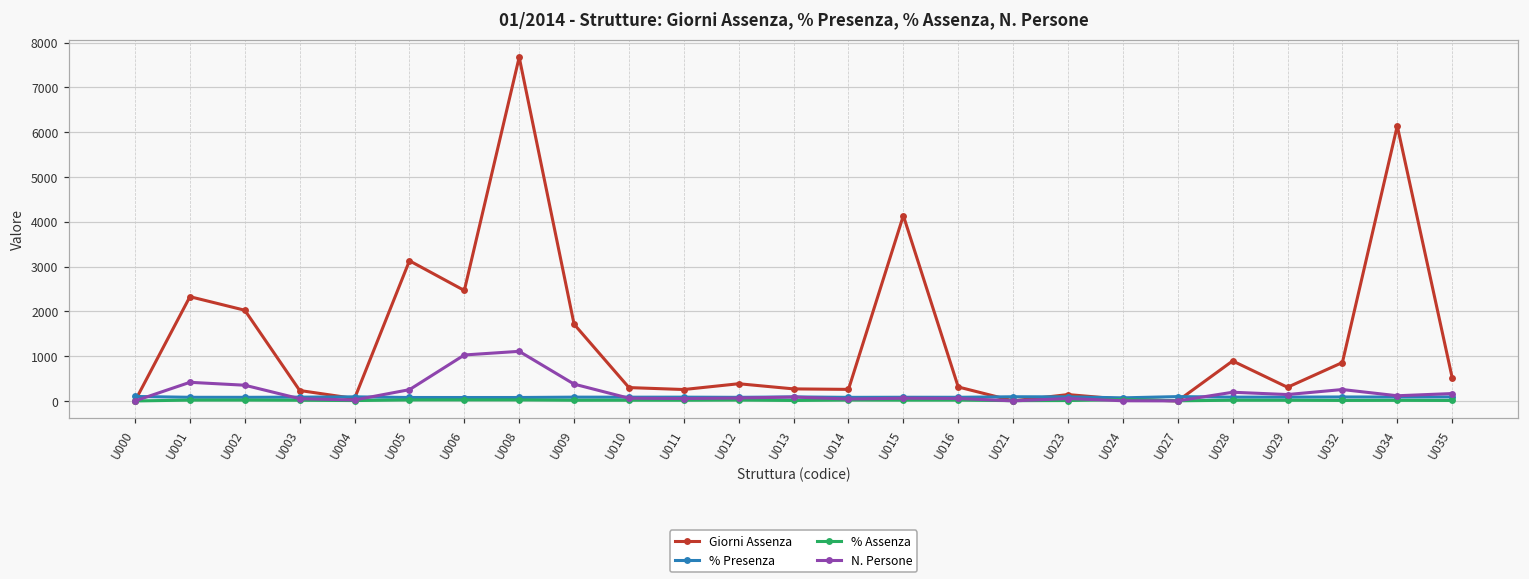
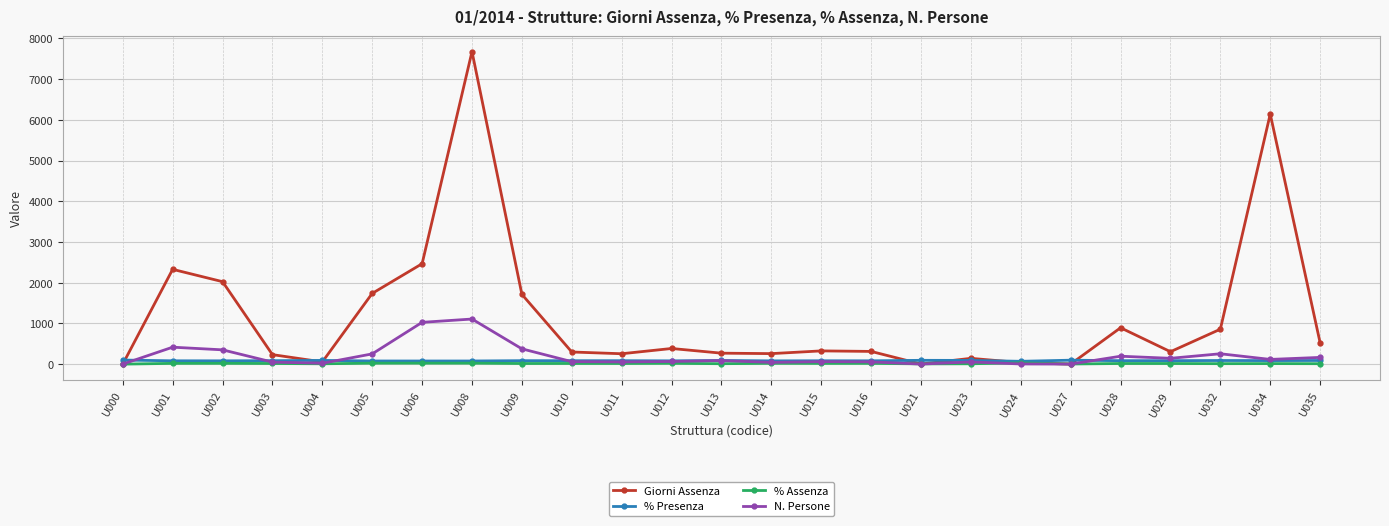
  {
    "Giorni Assenza": {
      "U001": 2300,
      "U002": 2000,
      "U003": 200,
-     "U005": 3100,
+     "U005": 1700,
      "U006": 2500,
      "U008": 7700,
      "U009": 1700,
      "U010": 300,
      "U011": 300,
      "U012": 400,
      "U013": 300,
      "U014": 300,
-     "U015": 4100,
+     "U015": 300,
      "U016": 300,
      "U028": 900,
      "U029": 300,
      "U032": 900,
      "U034": 6100,
      "U035": 500
    },
    "% Presenza": {
      "U000": 100,
      "U001": 100,
      "U009": 100,
      "U021": 100,
      "U027": 100,
      "U028": 100,
      "U032": 100,
      "U035": 100
    },
    "% Assenza": {
      "U001": 0,
      "U009": 0,
      "U013": 0,
      "U028": 0,
      "U029": 0,
      "U032": 0,
      "U034": 0,
      "U035": 0
    },
    "N. Persone": {
      "U001": 400,
      "U002": 400,
      "U005": 300,
      "U006": 1000,
      "U008": 1100,
      "U009": 400,
      "U028": 200,
      "U032": 300,
      "U035": 200
    }
  }
